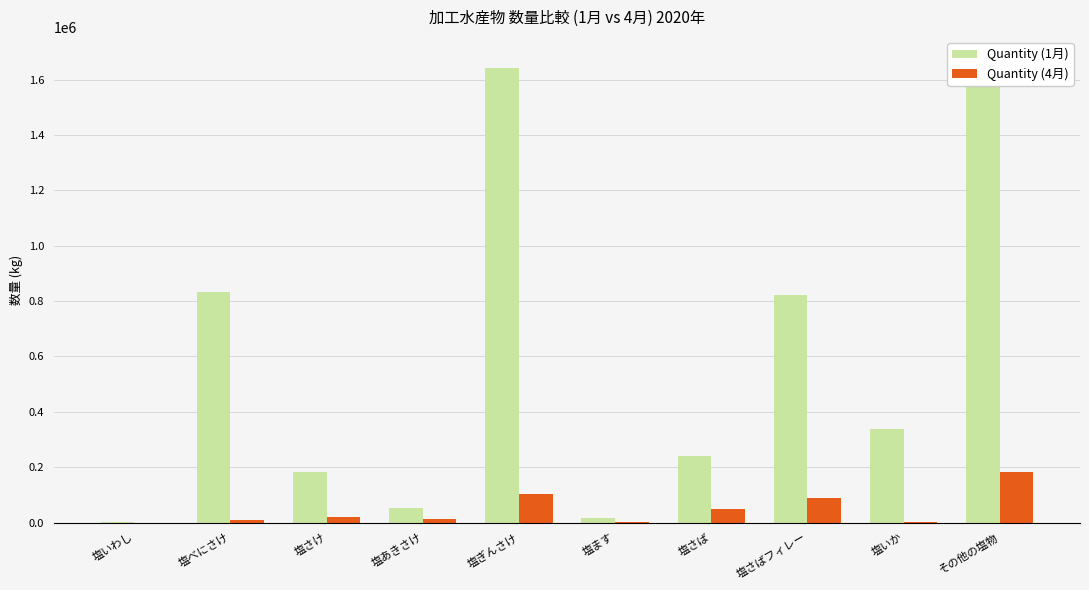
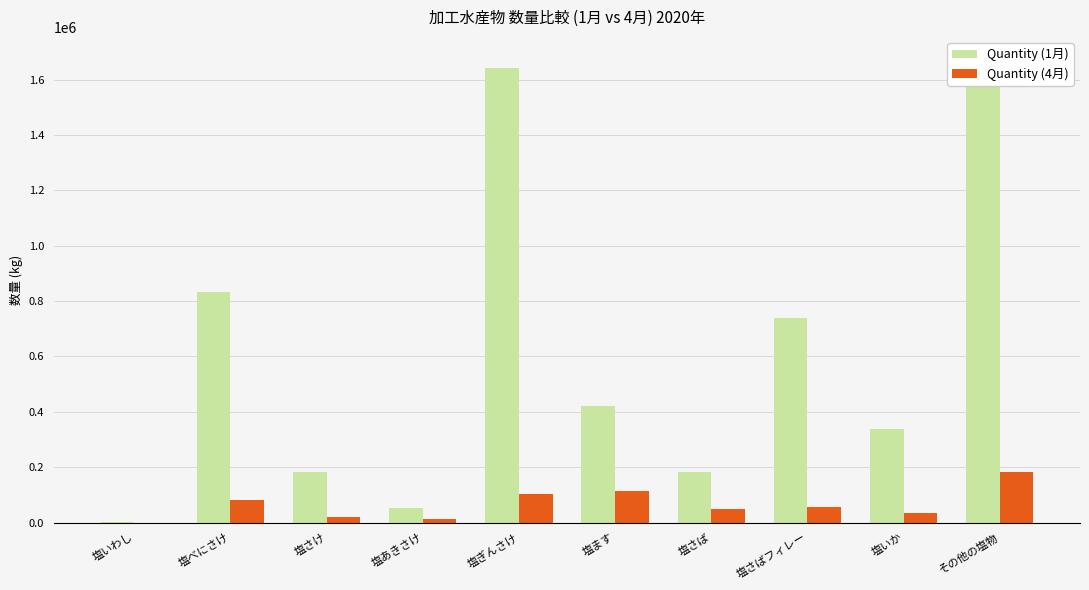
  {
    "Quantity (1月)": {
      "塩べにさけ": 830000,
      "塩さけ": 180000,
      "塩あきさけ": 50000,
      "塩ぎんさけ": 1640000,
-     "塩ます": 20000,
-     "塩さば": 240000,
-     "塩さばフィレー": 820000,
+     "塩ます": 420000,
+     "塩さば": 180000,
+     "塩さばフィレー": 740000,
      "塩いか": 340000
    },
    "Quantity (4月)": {
-     "塩べにさけ": 10000,
+     "塩べにさけ": 80000,
      "塩さけ": 20000,
      "塩あきさけ": 10000,
      "塩ぎんさけ": 100000,
-     "塩ます": 0,
+     "塩ます": 110000,
      "塩さば": 50000,
-     "塩さばフィレー": 90000,
-     "塩いか": 0,
+     "塩さばフィレー": 60000,
+     "塩いか": 40000,
      "その他の塩物": 180000
    }
  }
